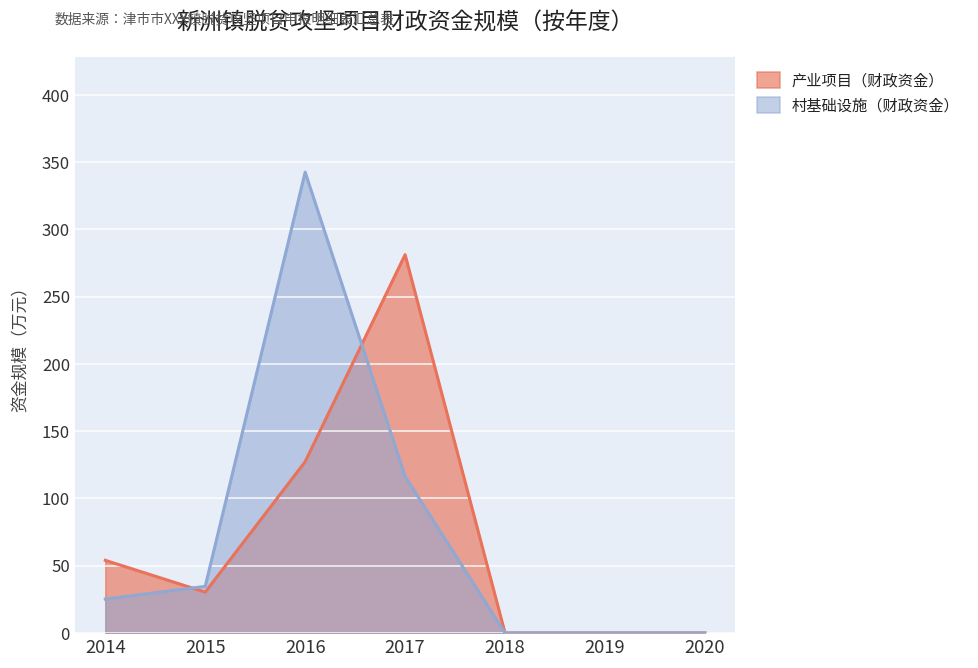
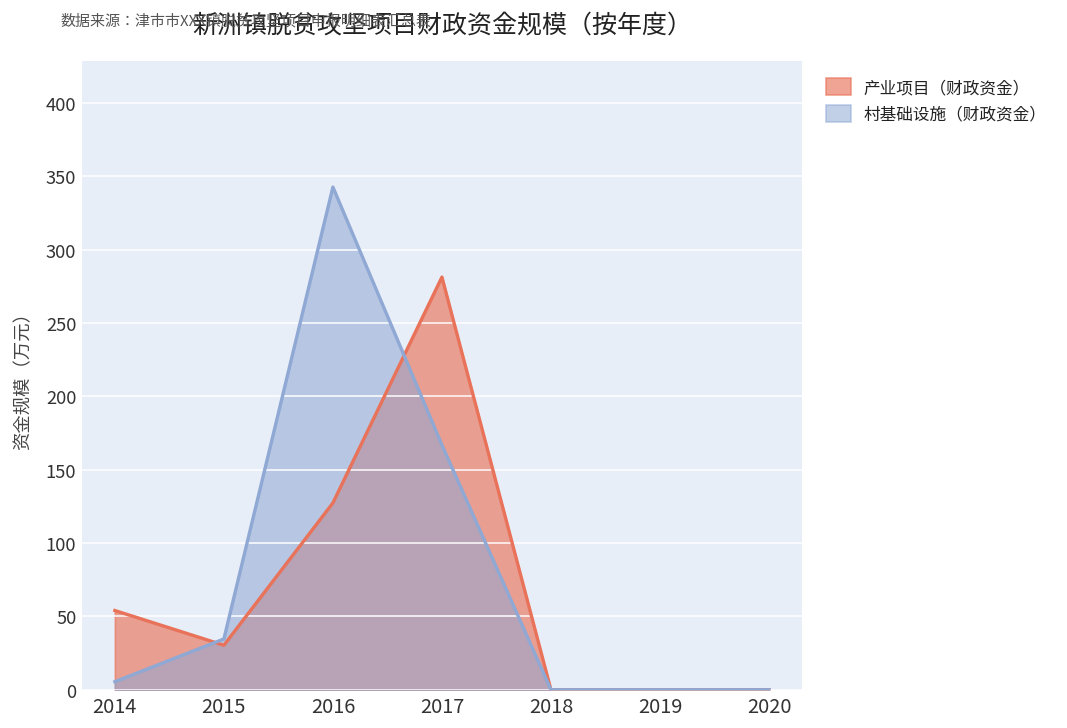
  {
    "产业项目（财政资金）": {
      "2014": 54,
      "2015": 30,
      "2016": 127,
      "2017": 281
    },
    "村基础设施（财政资金）": {
-     "2014": 25,
+     "2014": 6,
      "2015": 35,
      "2016": 343,
-     "2017": 116
+     "2017": 167
    }
  }
